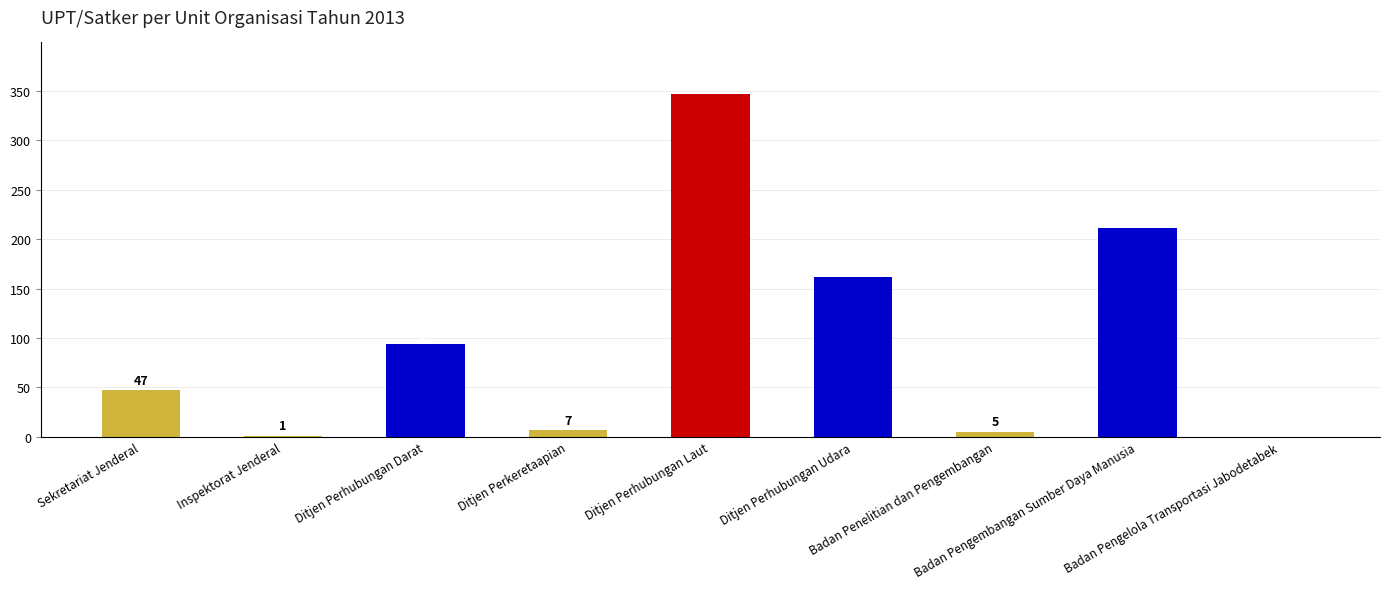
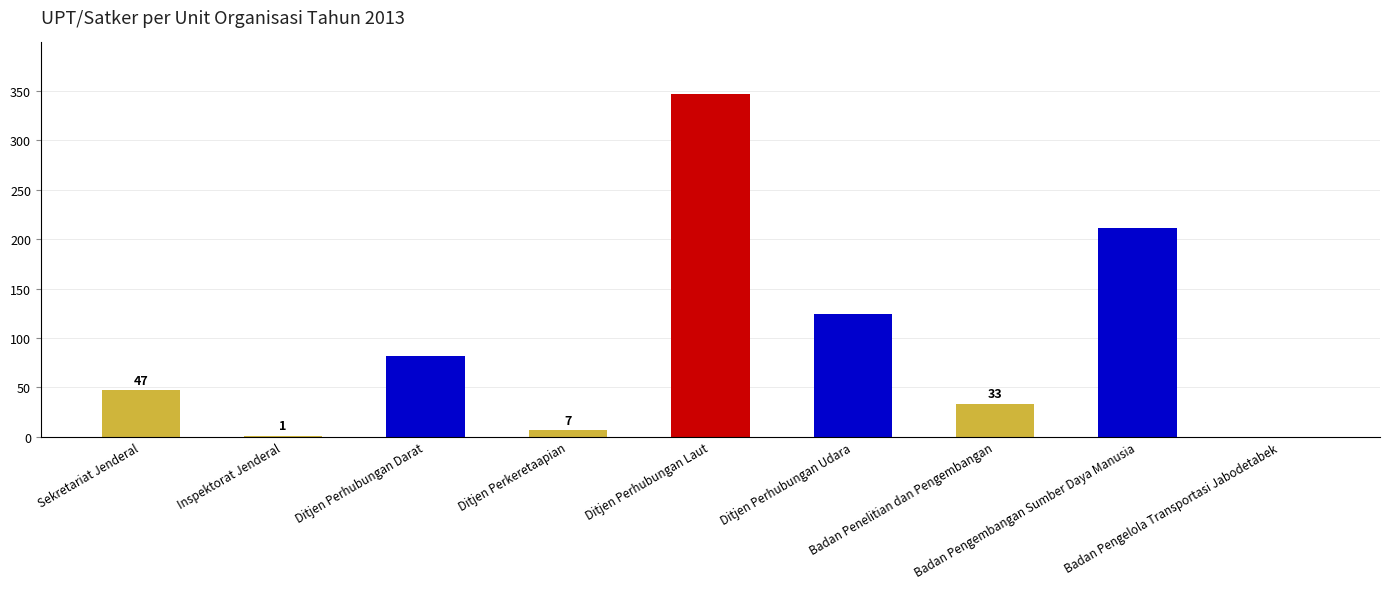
  {
    "Sekretariat Jenderal": 47,
    "Inspektorat Jenderal": 1,
-   "Ditjen Perhubungan Darat": 90,
+   "Ditjen Perhubungan Darat": 80,
    "Ditjen Perkeretaapian": 7,
-   "Ditjen Perhubungan Udara": 160,
-   "Badan Penelitian dan Pengembangan": 5
+   "Ditjen Perhubungan Udara": 120,
+   "Badan Penelitian dan Pengembangan": 33
  }
